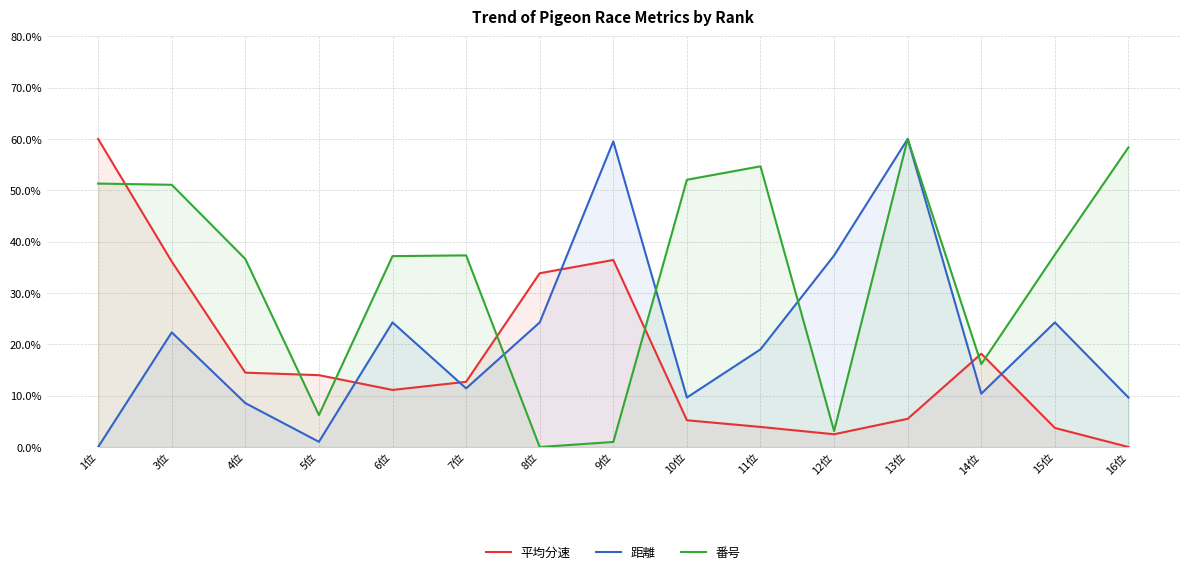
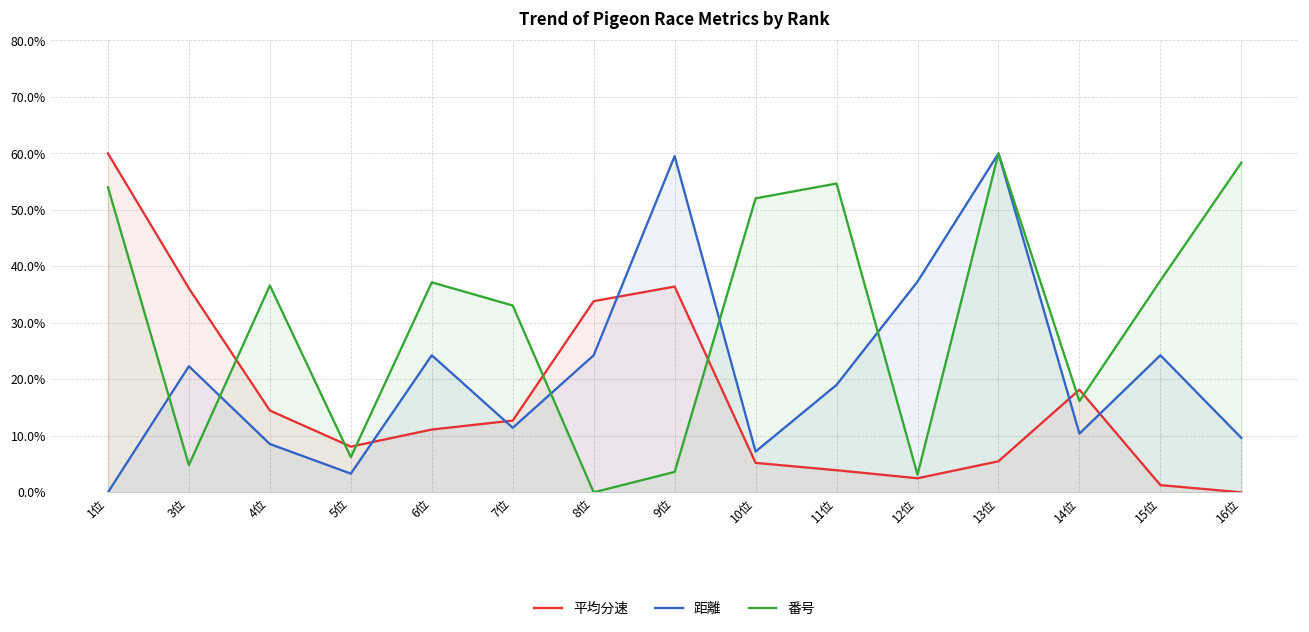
  {
    "平均分速": {
      "1位": "60%",
      "3位": "36%",
      "4位": "14%",
-     "5位": "14%",
+     "5位": "8%",
      "6位": "11%",
      "7位": "13%",
      "8位": "34%",
      "9位": "36%",
      "10位": "5%",
      "11位": "4%",
      "12位": "2%",
      "13位": "5%",
      "14位": "18%",
-     "15位": "4%",
+     "15位": "1%",
      "16位": "0%"
    },
    "距離": {
      "1位": "0%",
      "3位": "22%",
      "4位": "9%",
-     "5位": "1%",
+     "5位": "3%",
      "6位": "24%",
      "7位": "11%",
      "8位": "24%",
      "9位": "60%",
-     "10位": "10%",
+     "10位": "7%",
      "11位": "19%",
      "12位": "37%",
      "14位": "10%",
      "15位": "24%",
      "16位": "10%"
    },
    "番号": {
-     "1位": "51%",
-     "3位": "51%",
+     "1位": "54%",
+     "3位": "5%",
      "4位": "37%",
      "5位": "6%",
      "6位": "37%",
-     "7位": "37%",
+     "7位": "33%",
      "8位": "0%",
-     "9位": "1%",
+     "9位": "4%",
      "10位": "52%",
      "11位": "55%",
      "12位": "3%",
      "14位": "16%",
      "15位": "37%",
      "16位": "58%"
    }
  }
